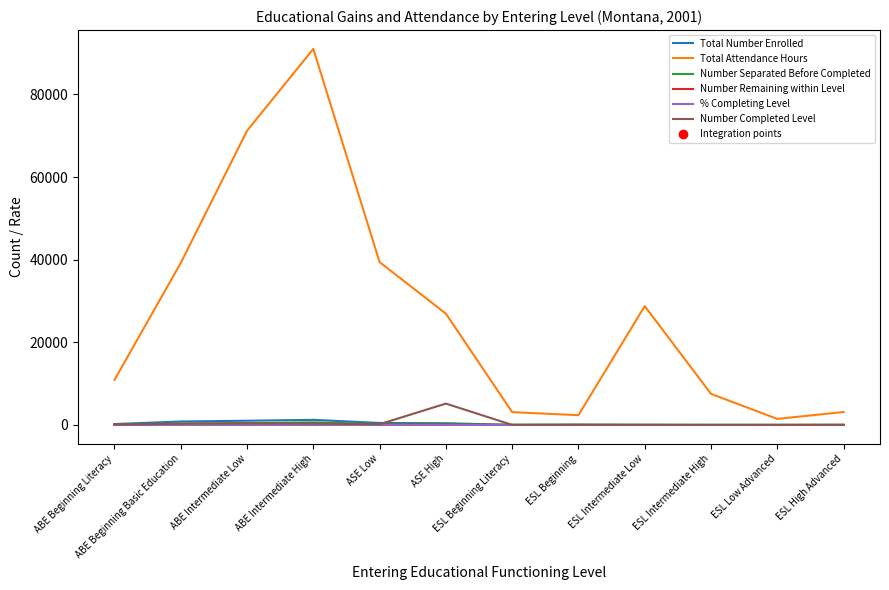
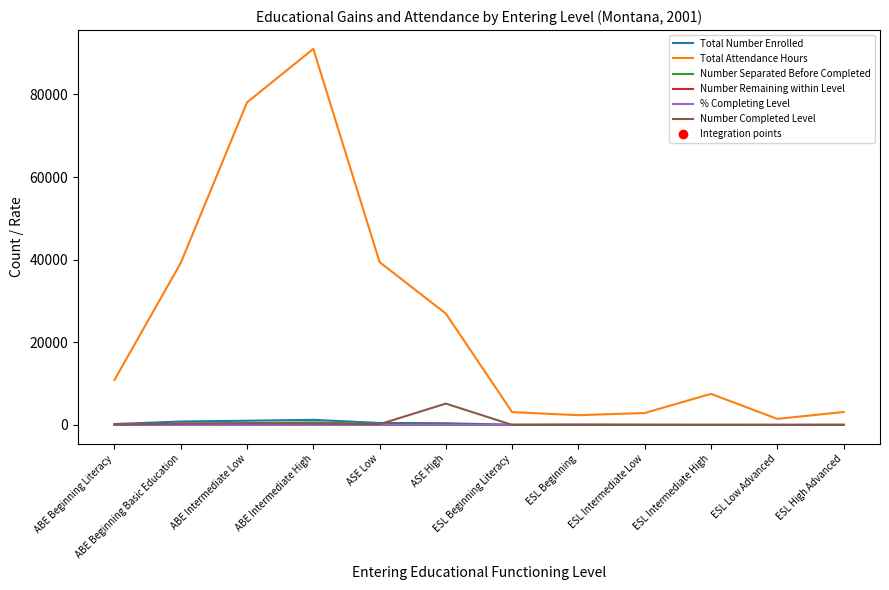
  {
    "Total Attendance Hours": {
      "ABE Beginning Literacy": 11000,
      "ABE Beginning Basic Education": 39000,
-     "ABE Intermediate Low": 71000,
+     "ABE Intermediate Low": 78000,
      "ABE Intermediate High": 91000,
      "ASE Low": 39000,
      "ASE High": 27000,
      "ESL Beginning Literacy": 3000,
      "ESL Beginning": 2000,
-     "ESL Intermediate Low": 29000,
+     "ESL Intermediate Low": 3000,
      "ESL Intermediate High": 8000,
      "ESL Low Advanced": 1000,
      "ESL High Advanced": 3000
    },
    "Number Completed Level": {
      "ASE High": 5000
    }
  }
